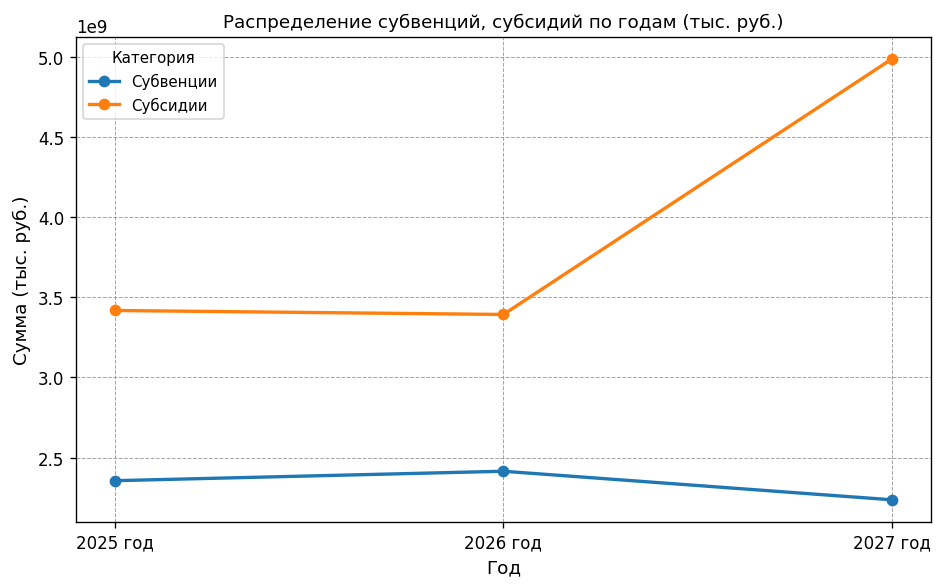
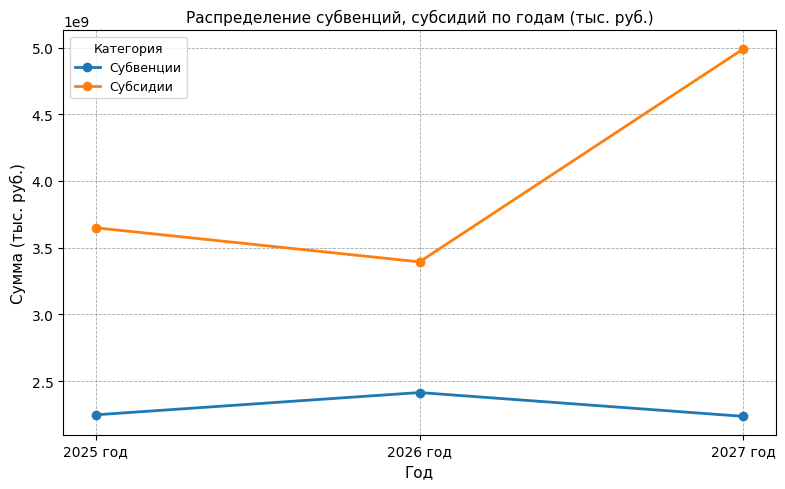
  {
    "Субвенции": {
-     "2025 год": 2360000000,
+     "2025 год": 2250000000,
      "2026 год": 2410000000,
      "2027 год": 2240000000
    },
    "Субсидии": {
-     "2025 год": 3420000000,
+     "2025 год": 3650000000,
      "2026 год": 3390000000,
      "2027 год": 4990000000
    }
  }
